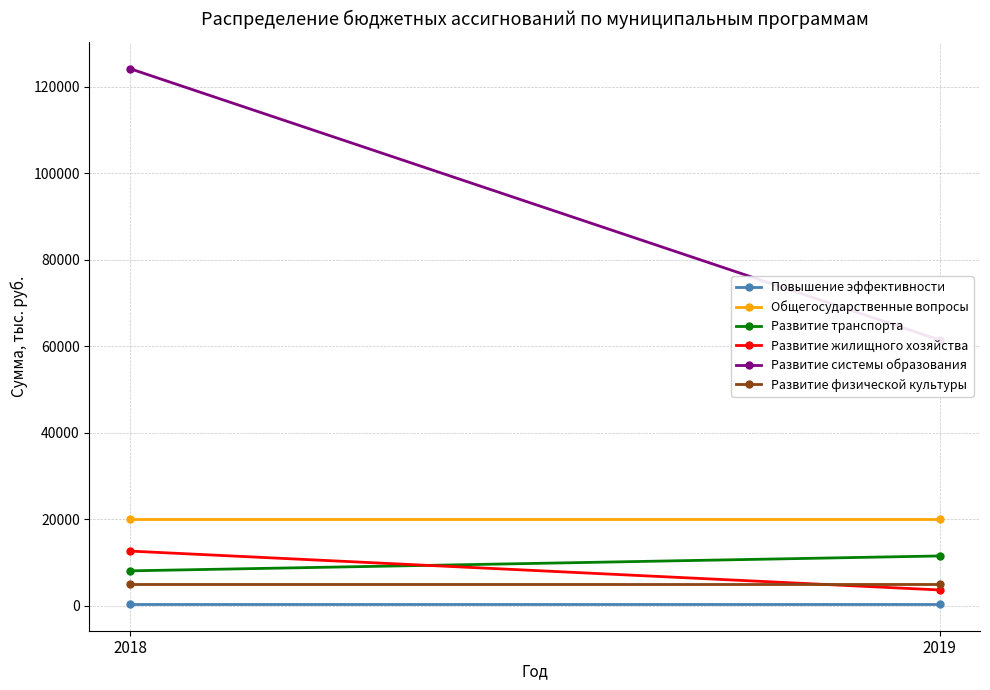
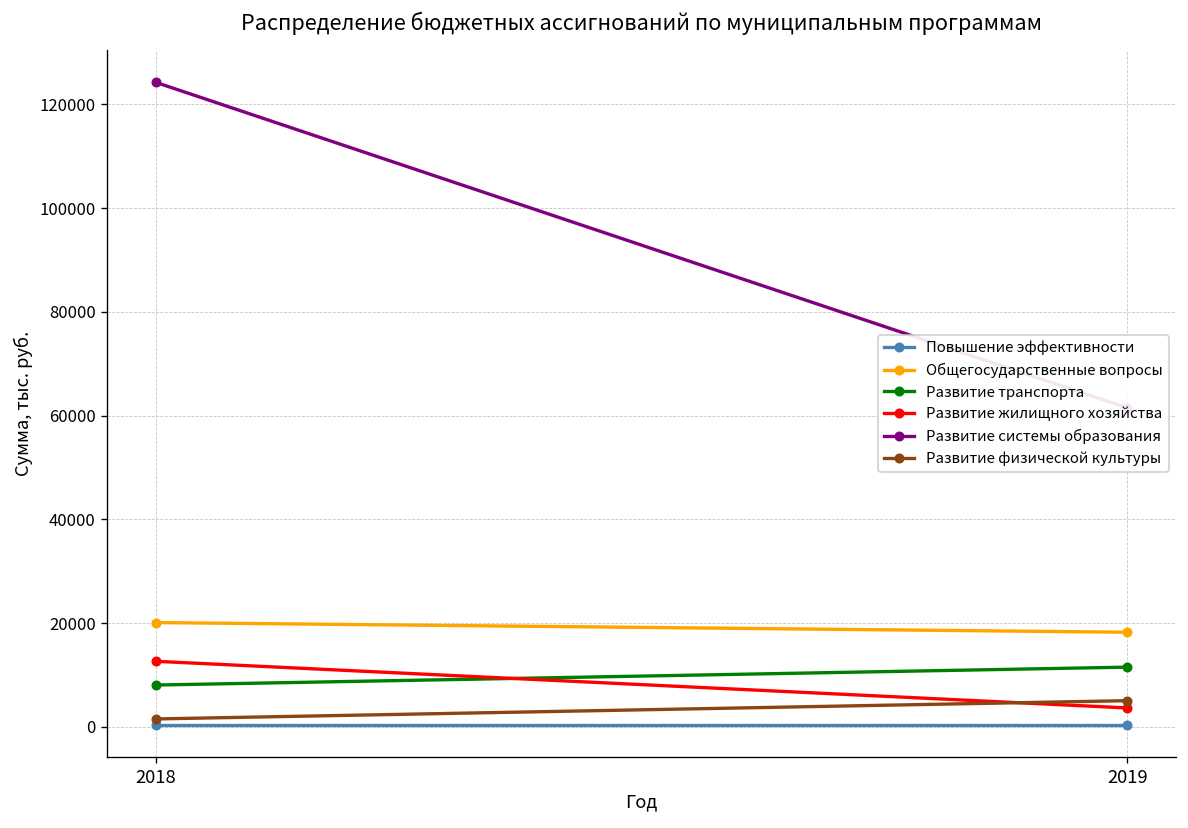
  {
    "Повышение эффективности": {
      "2018": 0,
      "2019": 0
    },
    "Общегосударственные вопросы": {
      "2018": 20000,
-     "2019": 20000
+     "2019": 18000
    },
    "Развитие транспорта": {
      "2018": 8000,
      "2019": 12000
    },
    "Развитие жилищного хозяйства": {
      "2018": 13000,
      "2019": 4000
    },
    "Развитие системы образования": {
      "2018": 124000
    },
    "Развитие физической культуры": {
-     "2018": 5000,
+     "2018": 2000,
      "2019": 5000
    }
  }
